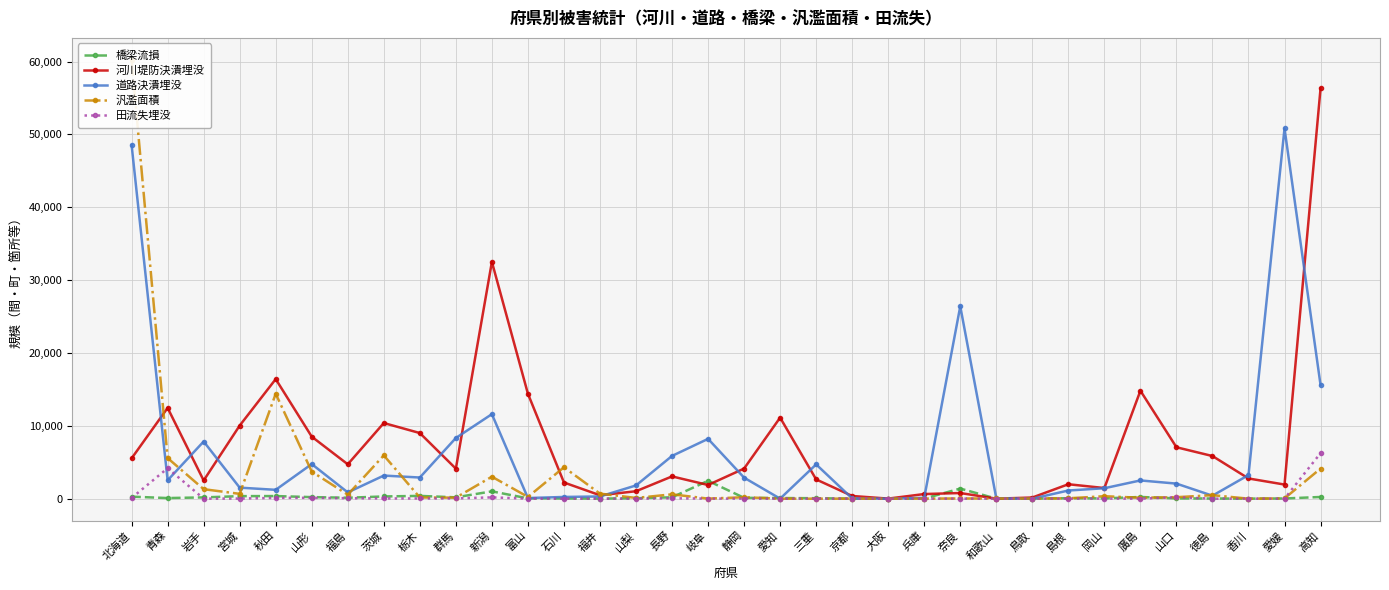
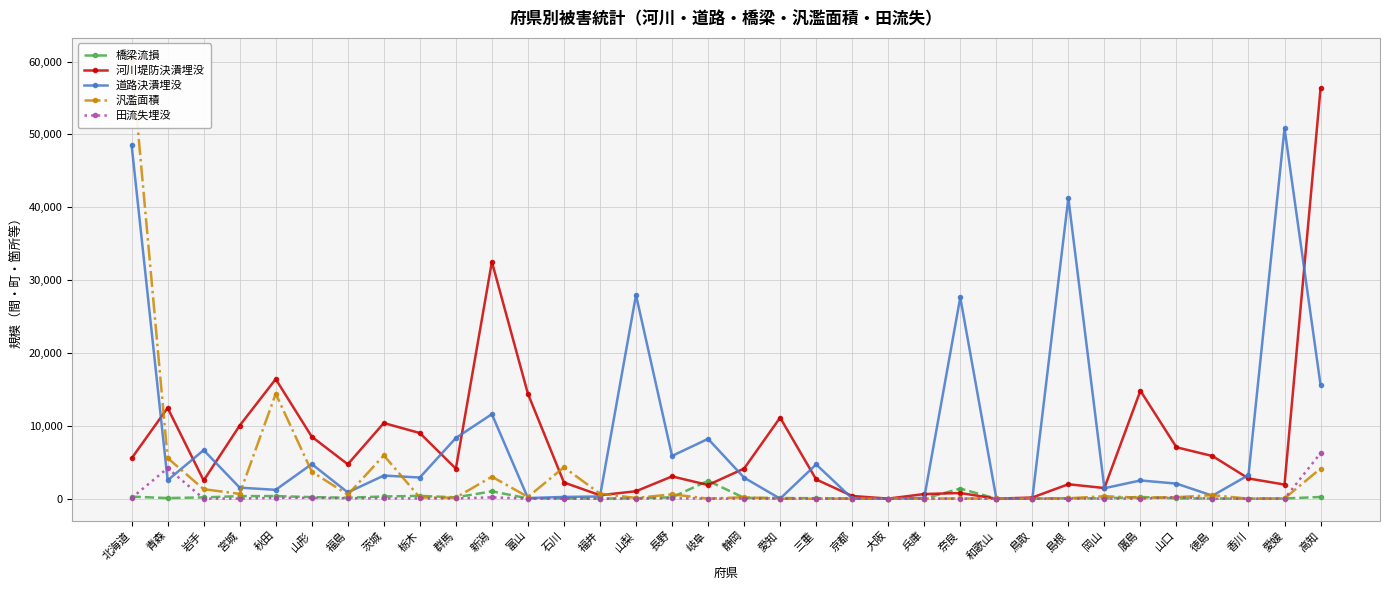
  {
    "橋梁流損": {
      "青森": "0",
      "新潟": "1,000",
      "岐阜": "2,000",
      "奈良": "1,000",
      "高知": "0"
    },
    "河川堤防決潰埋没": {
      "北海道": "6,000",
      "青森": "12,000",
      "岩手": "2,000",
      "宮城": "10,000",
      "秋田": "16,000",
      "山形": "9,000",
      "福島": "5,000",
      "茨城": "10,000",
      "栃木": "9,000",
      "群馬": "4,000",
      "新潟": "33,000",
      "富山": "14,000",
      "石川": "2,000",
      "山梨": "1,000",
      "長野": "3,000",
      "岐阜": "2,000",
      "静岡": "4,000",
      "愛知": "11,000",
      "三重": "3,000",
      "兵庫": "1,000",
      "奈良": "1,000",
      "島根": "2,000",
      "廣島": "15,000",
      "山口": "7,000",
      "徳島": "6,000",
      "香川": "3,000",
      "愛媛": "2,000",
      "高知": "56,000"
    },
    "道路決潰埋没": {
      "北海道": "49,000",
      "青森": "3,000",
-     "岩手": "8,000",
+     "岩手": "7,000",
      "宮城": "2,000",
      "秋田": "1,000",
      "山形": "5,000",
      "茨城": "3,000",
      "栃木": "3,000",
      "群馬": "8,000",
      "新潟": "12,000",
-     "山梨": "2,000",
+     "山梨": "28,000",
      "長野": "6,000",
      "岐阜": "8,000",
      "静岡": "3,000",
      "三重": "5,000",
-     "奈良": "26,000",
-     "島根": "1,000",
+     "奈良": "28,000",
+     "島根": "41,000",
      "廣島": "3,000",
      "山口": "2,000",
      "香川": "3,000",
      "愛媛": "51,000",
      "高知": "16,000"
    },
    "汎濫面積": {
      "青森": "6,000",
      "岩手": "1,000",
      "秋田": "14,000",
      "山形": "4,000",
      "茨城": "6,000",
      "新潟": "3,000",
      "石川": "4,000",
      "長野": "1,000",
      "高知": "4,000"
    },
    "田流失埋没": {
      "青森": "4,000",
      "新潟": "0",
      "高知": "6,000"
    }
  }
